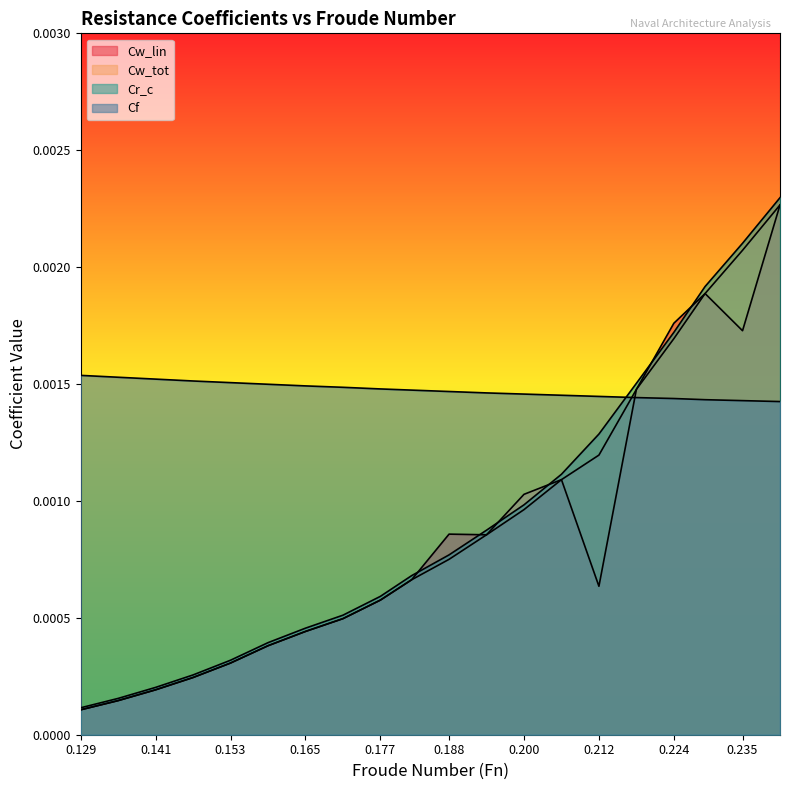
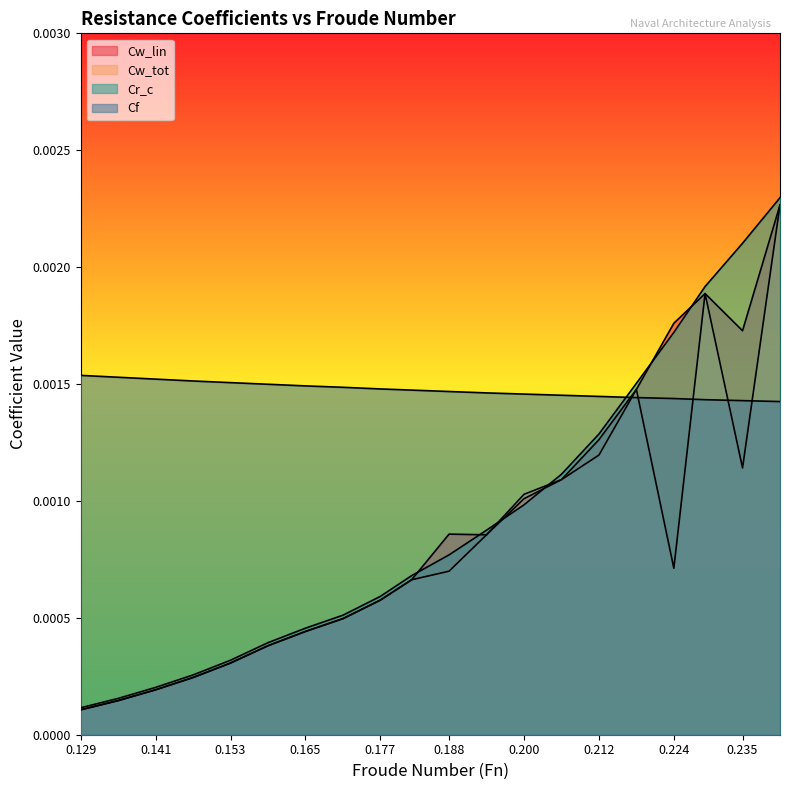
  {
    "Cw_lin": {
      "0.188": 0.00086,
-     "0.200": 0.00096,
-     "0.212": 0.00064,
+     "0.200": 0.00101,
+     "0.212": 0.00126,
      "0.224": 0.00176,
      "0.235": 0.00173
    },
    "Cw_tot": {
-     "0.188": 0.00075,
+     "0.188": 0.00070,
      "0.200": 0.00103,
      "0.212": 0.00120,
-     "0.224": 0.00169,
-     "0.235": 0.00207
+     "0.224": 0.00071,
+     "0.235": 0.00114
    }
  }
